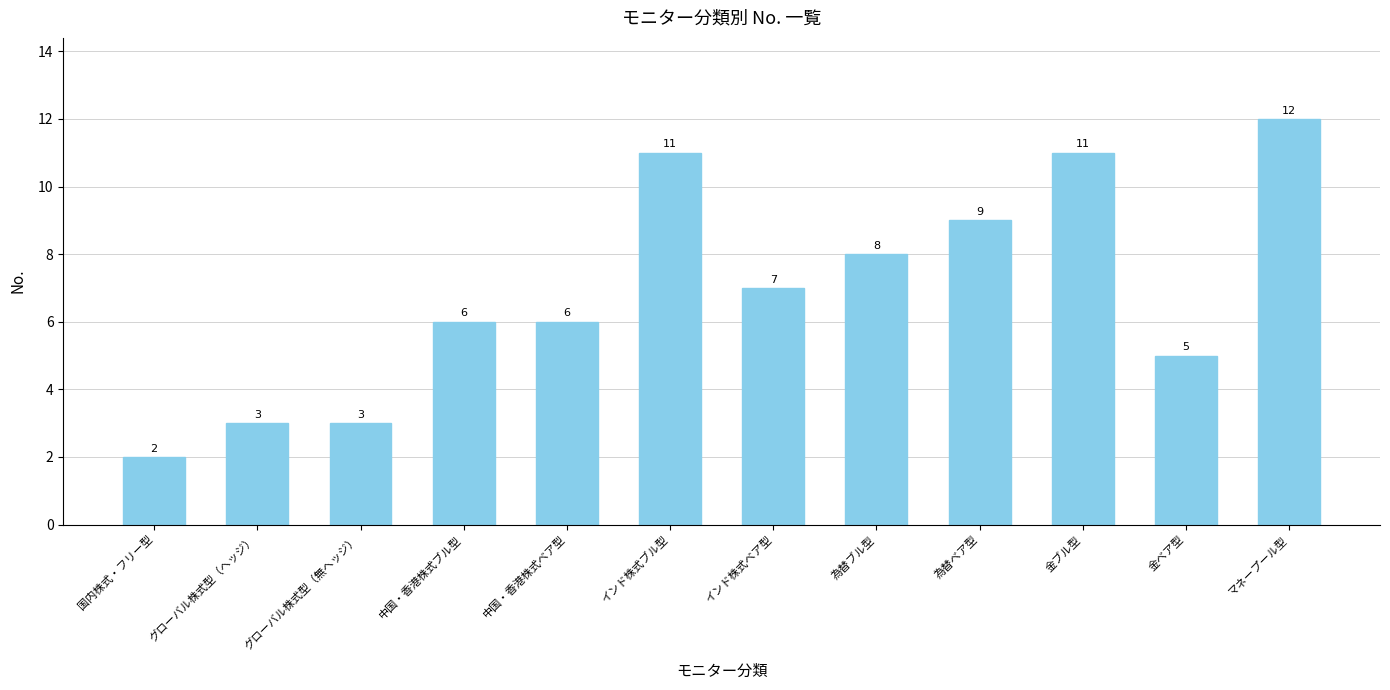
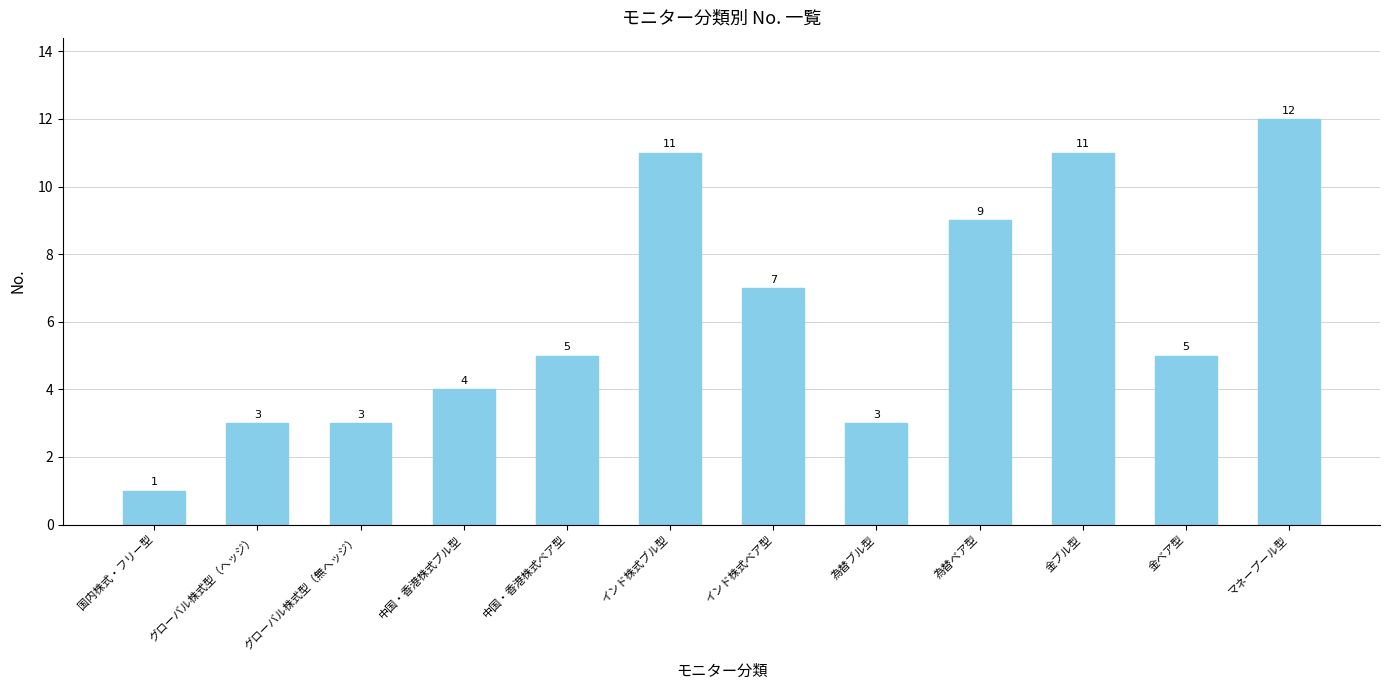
  {
-   "国内株式・フリー型": 2,
+   "国内株式・フリー型": 1,
    "グローバル株式型（ヘッジ）": 3,
    "グローバル株式型（無ヘッジ）": 3,
-   "中国・香港株式ブル型": 6,
-   "中国・香港株式ベア型": 6,
+   "中国・香港株式ブル型": 4,
+   "中国・香港株式ベア型": 5,
    "インド株式ブル型": 11,
    "インド株式ベア型": 7,
-   "為替ブル型": 8,
+   "為替ブル型": 3,
    "為替ベア型": 9,
    "金ブル型": 11,
    "金ベア型": 5,
    "マネープール型": 12
  }
